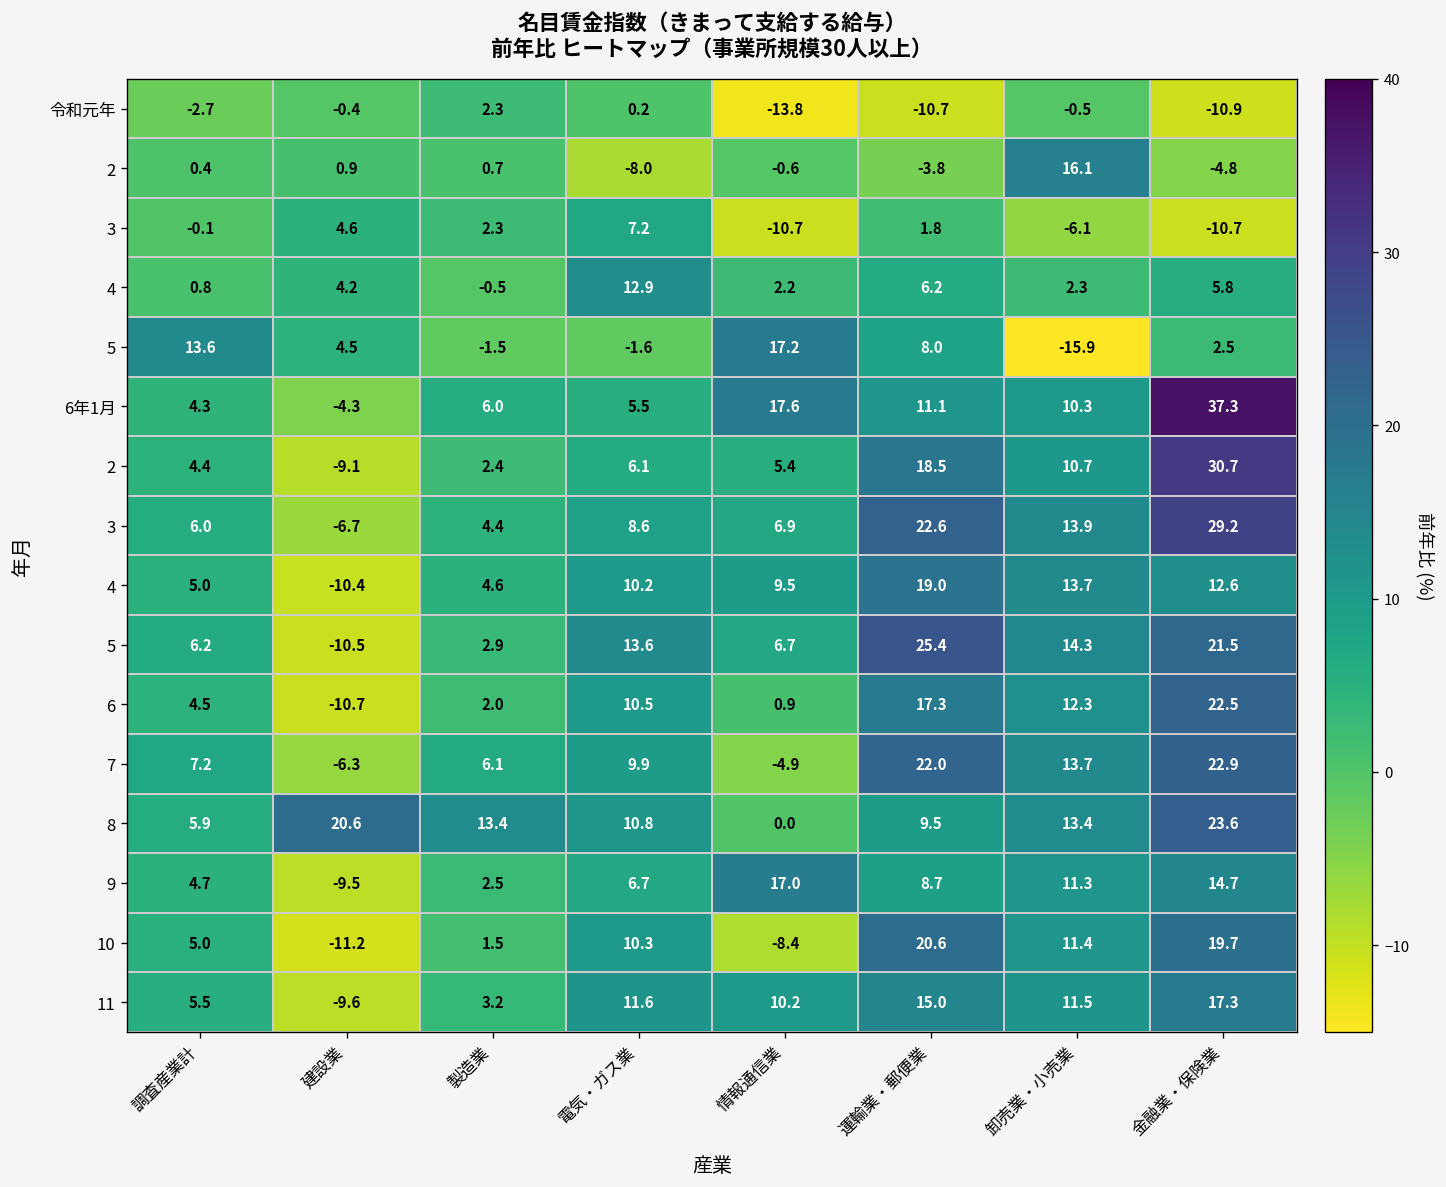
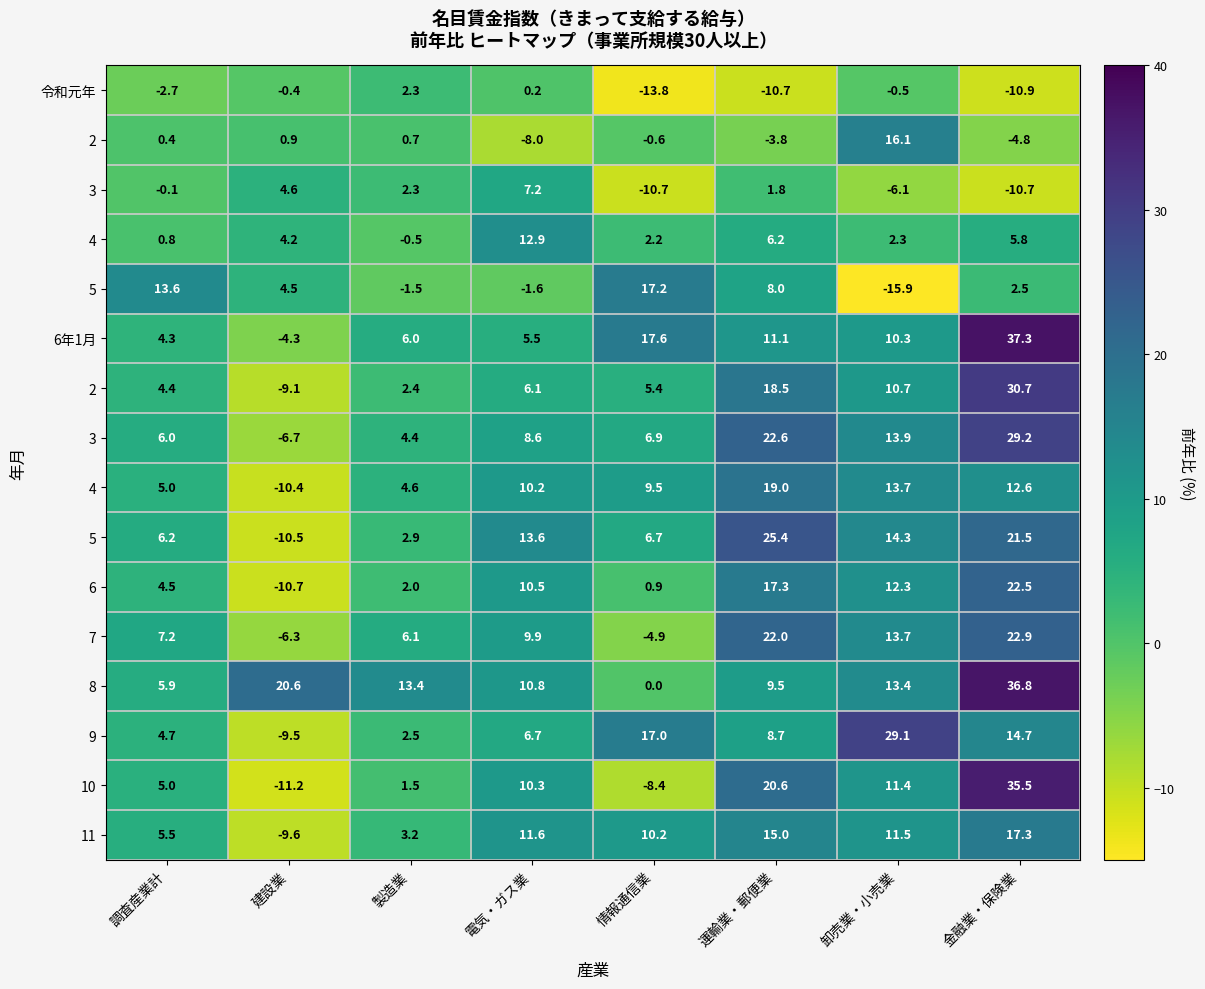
  {
    "令和元年": {
      "調査産業計": -2.7,
      "建設業": -0.4,
      "製造業": 2.3,
      "電気・ガス業": 0.2,
      "情報通信業": -13.8,
      "運輸業・郵便業": -10.7,
      "卸売業・小売業": -0.5,
      "金融業・保険業": -10.9
    },
    "6年1月": {
      "調査産業計": 4.3,
      "建設業": -4.3,
      "製造業": 6.0,
      "電気・ガス業": 5.5,
      "情報通信業": 17.6,
      "運輸業・郵便業": 11.1,
      "卸売業・小売業": 10.3,
      "金融業・保険業": 37.3
    },
    "6": {
      "調査産業計": 4.5,
      "建設業": -10.7,
      "製造業": 2.0,
      "電気・ガス業": 10.5,
      "情報通信業": 0.9,
      "運輸業・郵便業": 17.3,
      "卸売業・小売業": 12.3,
      "金融業・保険業": 22.5
    },
    "7": {
      "調査産業計": 7.2,
      "建設業": -6.3,
      "製造業": 6.1,
      "電気・ガス業": 9.9,
      "情報通信業": -4.9,
      "運輸業・郵便業": 22.0,
      "卸売業・小売業": 13.7,
      "金融業・保険業": 22.9
    },
    "8": {
      "調査産業計": 5.9,
      "建設業": 20.6,
      "製造業": 13.4,
      "電気・ガス業": 10.8,
      "情報通信業": 0.0,
      "運輸業・郵便業": 9.5,
      "卸売業・小売業": 13.4,
-     "金融業・保険業": 23.6
+     "金融業・保険業": 36.8
    },
    "9": {
      "調査産業計": 4.7,
      "建設業": -9.5,
      "製造業": 2.5,
      "電気・ガス業": 6.7,
      "情報通信業": 17.0,
      "運輸業・郵便業": 8.7,
-     "卸売業・小売業": 11.3,
+     "卸売業・小売業": 29.1,
      "金融業・保険業": 14.7
    },
    "10": {
      "調査産業計": 5.0,
      "建設業": -11.2,
      "製造業": 1.5,
      "電気・ガス業": 10.3,
      "情報通信業": -8.4,
      "運輸業・郵便業": 20.6,
      "卸売業・小売業": 11.4,
-     "金融業・保険業": 19.7
+     "金融業・保険業": 35.5
    },
    "11": {
      "調査産業計": 5.5,
      "建設業": -9.6,
      "製造業": 3.2,
      "電気・ガス業": 11.6,
      "情報通信業": 10.2,
      "運輸業・郵便業": 15.0,
      "卸売業・小売業": 11.5,
      "金融業・保険業": 17.3
    }
  }
